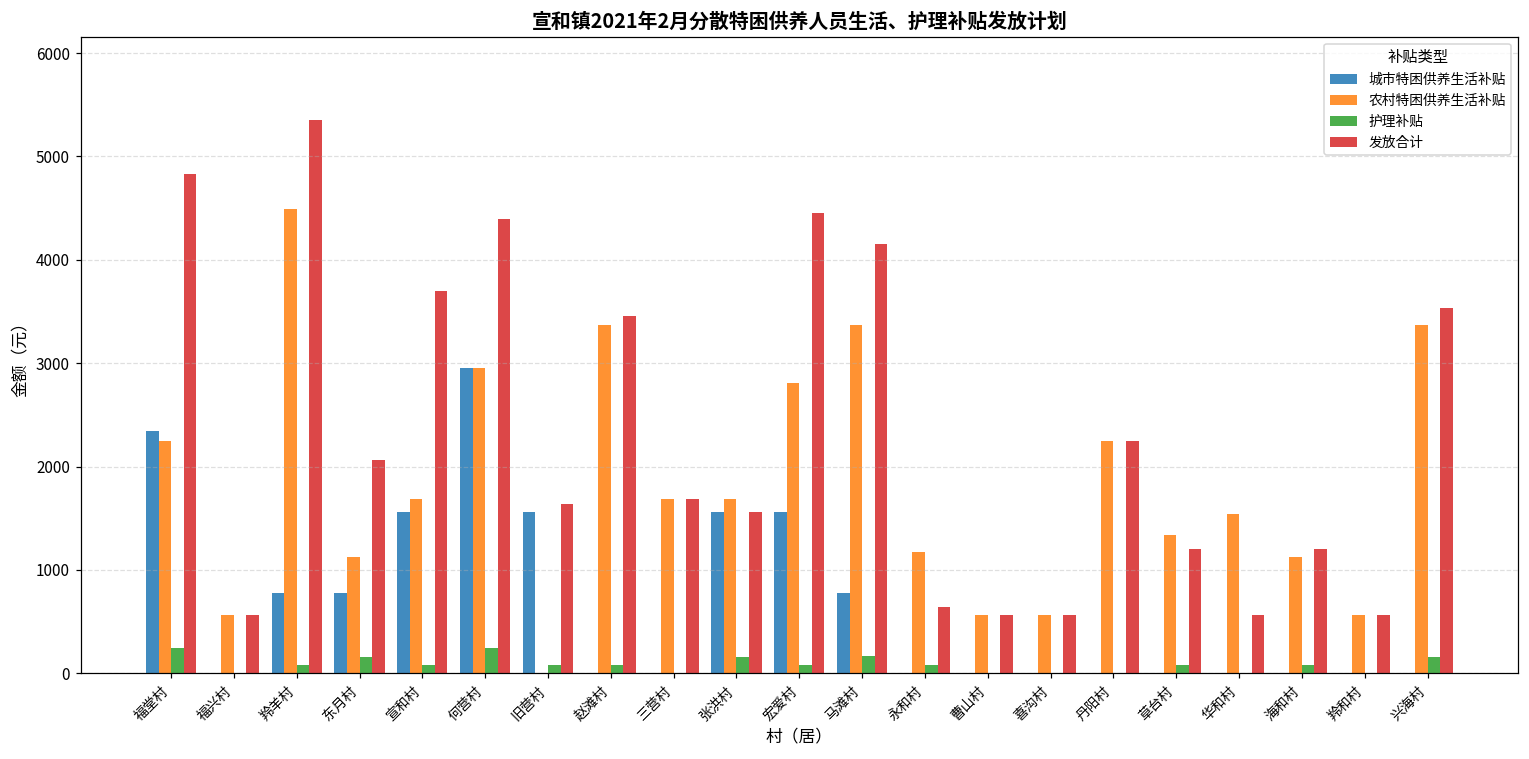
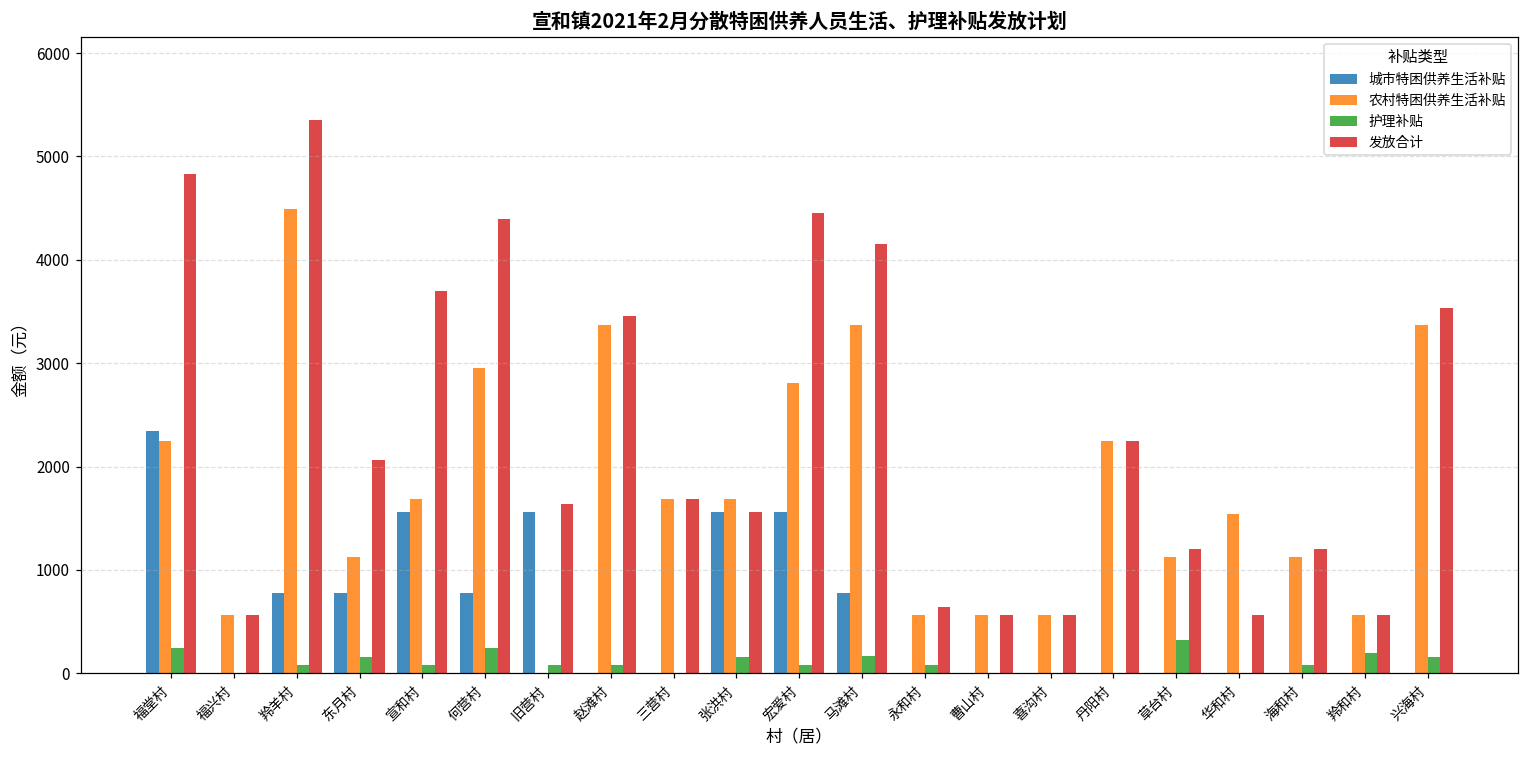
  {
    "城市特困供养生活补贴": {
      "福堂村": 2300,
      "福兴村": 0,
      "羚羊村": 800,
      "东月村": 800,
      "宣和村": 1600,
-     "何营村": 3000,
+     "何营村": 800,
      "旧营村": 1600,
      "赵滩村": 0,
      "三营村": 0,
      "张洪村": 1600,
      "宏爱村": 1600,
      "马滩村": 800,
      "永和村": 0,
      "曹山村": 0,
      "喜沟村": 0,
      "丹阳村": 0,
      "草台村": 0,
      "华和村": 0,
      "海和村": 0,
      "羚和村": 0,
      "兴海村": 0
    },
    "农村特困供养生活补贴": {
      "福堂村": 2200,
      "福兴村": 600,
      "羚羊村": 4500,
      "东月村": 1100,
      "宣和村": 1700,
      "何营村": 3000,
      "旧营村": 0,
      "赵滩村": 3400,
      "三营村": 1700,
      "张洪村": 1700,
      "宏爱村": 2800,
      "马滩村": 3400,
-     "永和村": 1200,
+     "永和村": 600,
      "曹山村": 600,
      "喜沟村": 600,
      "丹阳村": 2200,
-     "草台村": 1300,
+     "草台村": 1100,
      "华和村": 1500,
      "海和村": 1100,
      "羚和村": 600,
      "兴海村": 3400
    },
    "护理补贴": {
      "福堂村": 200,
      "福兴村": 0,
      "羚羊村": 100,
      "东月村": 200,
      "宣和村": 100,
      "何营村": 200,
      "旧营村": 100,
      "赵滩村": 100,
      "三营村": 0,
      "张洪村": 200,
      "宏爱村": 100,
      "马滩村": 200,
      "永和村": 100,
      "曹山村": 0,
      "喜沟村": 0,
      "丹阳村": 0,
-     "草台村": 100,
+     "草台村": 300,
      "华和村": 0,
      "海和村": 100,
-     "羚和村": 0,
+     "羚和村": 200,
      "兴海村": 200
    },
    "发放合计": {
      "福堂村": 4800,
      "福兴村": 600,
      "羚羊村": 5400,
      "东月村": 2100,
      "宣和村": 3700,
      "何营村": 4400,
      "旧营村": 1600,
      "赵滩村": 3500,
      "三营村": 1700,
      "张洪村": 1600,
      "宏爱村": 4500,
      "马滩村": 4200,
      "永和村": 600,
      "曹山村": 600,
      "喜沟村": 600,
      "丹阳村": 2200,
      "草台村": 1200,
      "华和村": 600,
      "海和村": 1200,
      "羚和村": 600,
      "兴海村": 3500
    }
  }
